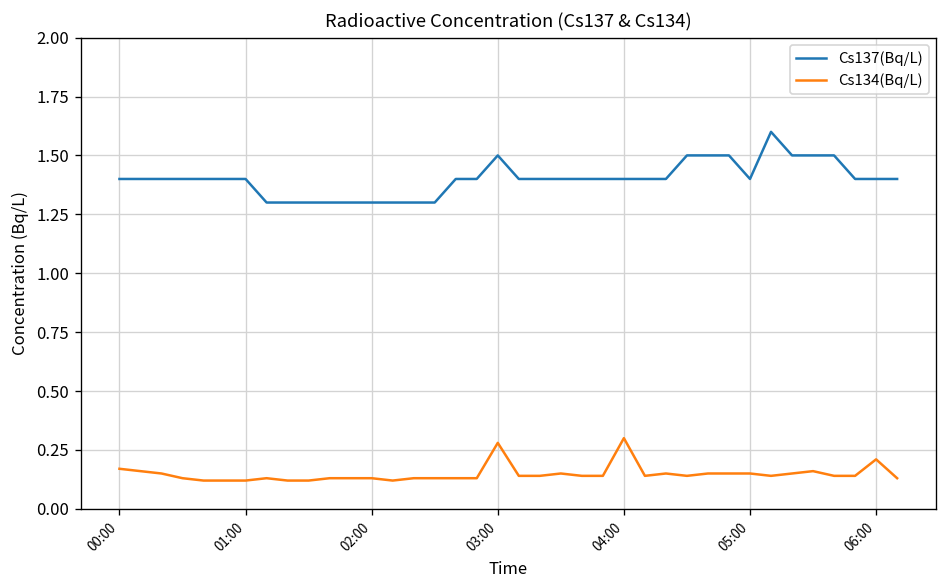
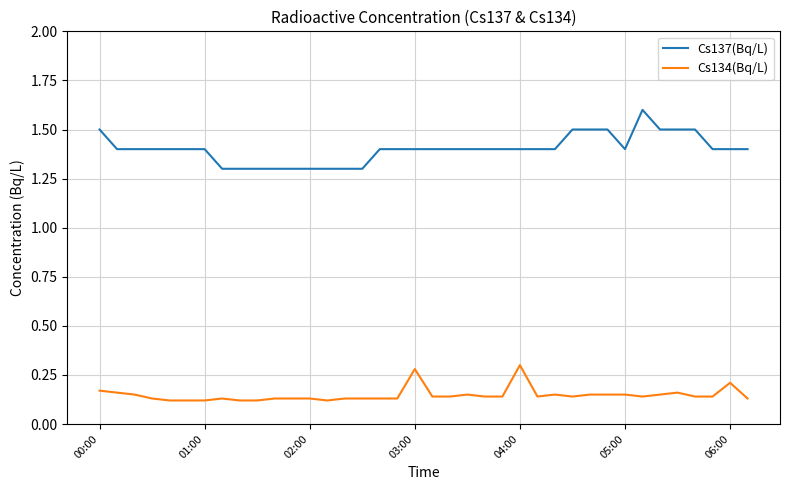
  {
    "Cs137(Bq/L)": {
-     "00:00": 1.4,
+     "00:00": 1.5,
      "01:00": 1.4,
      "02:00": 1.3,
-     "03:00": 1.5,
+     "03:00": 1.4,
      "04:00": 1.4,
      "05:00": 1.4,
      "06:00": 1.4
    },
    "Cs134(Bq/L)": {
      "00:00": 0.17,
      "01:00": 0.12,
      "02:00": 0.13,
      "03:00": 0.28,
      "04:00": 0.3,
      "05:00": 0.15,
      "06:00": 0.2
    }
  }
